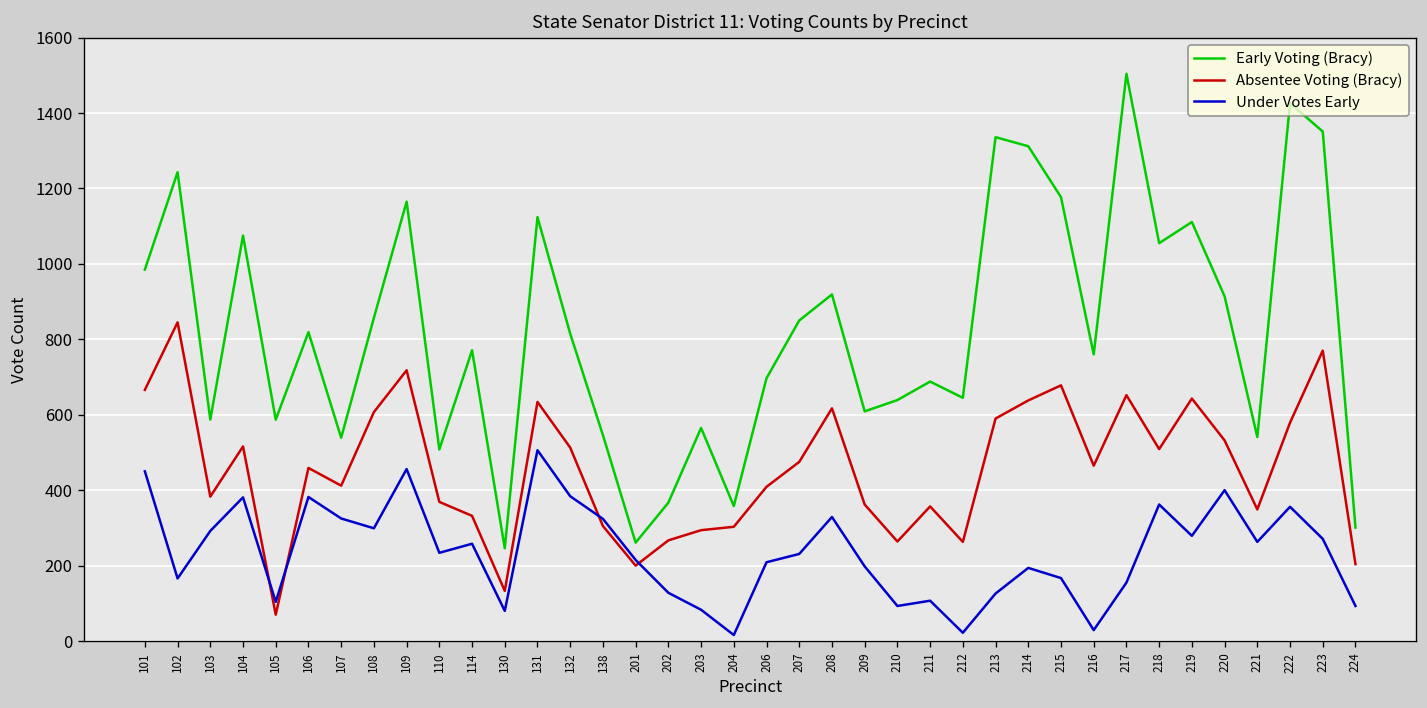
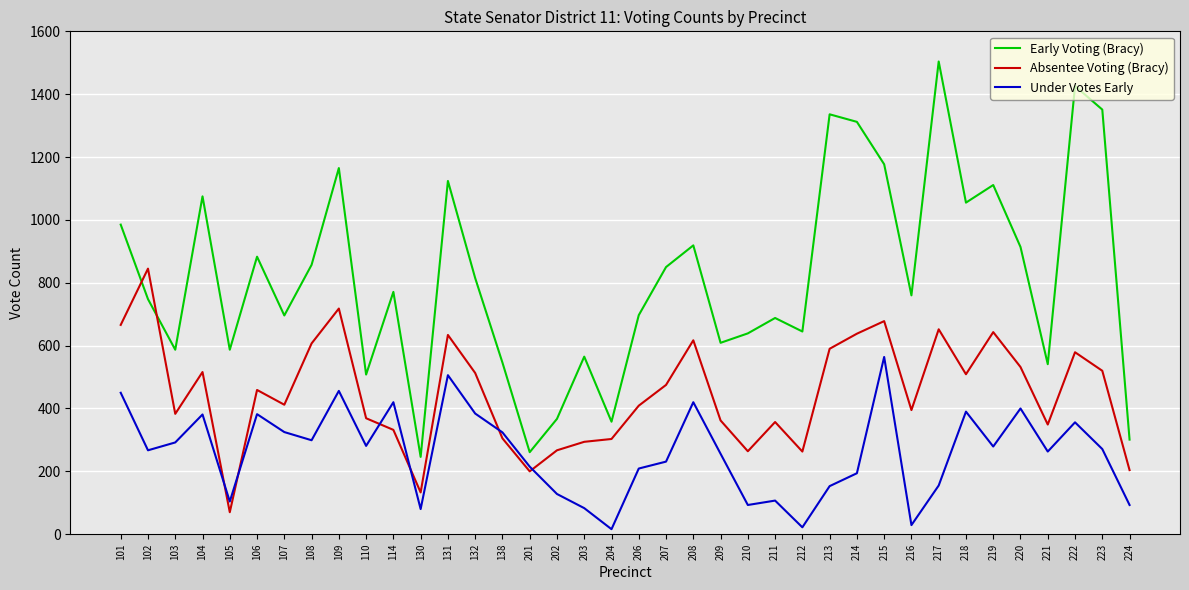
  {
    "Early Voting (Bracy)": {
      "101": 990,
-     "102": 1240,
+     "102": 750,
      "103": 590,
      "104": 1080,
      "105": 590,
-     "106": 820,
-     "107": 540,
+     "106": 880,
+     "107": 700,
      "108": 860,
      "109": 1170,
      "110": 510,
      "114": 770,
      "130": 250,
      "131": 1120,
      "132": 820,
      "138": 550,
      "201": 260,
      "202": 370,
      "203": 570,
      "204": 360,
      "206": 700,
      "207": 850,
      "208": 920,
      "209": 610,
      "210": 640,
      "211": 690,
      "212": 650,
      "213": 1340,
      "214": 1310,
      "215": 1180,
      "216": 760,
      "217": 1500,
      "218": 1060,
      "219": 1110,
      "220": 910,
      "221": 540,
      "223": 1350,
      "224": 300
    },
    "Absentee Voting (Bracy)": {
      "101": 670,
      "102": 850,
      "103": 380,
      "104": 520,
      "105": 70,
      "106": 460,
      "107": 410,
      "108": 610,
      "109": 720,
      "110": 370,
      "114": 330,
      "130": 130,
      "131": 630,
      "132": 510,
      "138": 310,
      "201": 200,
      "202": 270,
      "203": 290,
      "204": 300,
      "206": 410,
      "207": 480,
      "208": 620,
      "209": 360,
      "210": 260,
      "211": 360,
      "212": 260,
      "213": 590,
      "214": 640,
      "215": 680,
-     "216": 470,
+     "216": 400,
      "217": 650,
      "218": 510,
      "219": 640,
      "220": 530,
      "221": 350,
      "222": 580,
-     "223": 770,
+     "223": 520,
      "224": 200
    },
    "Under Votes Early": {
      "101": 450,
-     "102": 170,
+     "102": 270,
      "103": 290,
      "104": 380,
      "105": 100,
      "106": 380,
      "107": 330,
      "108": 300,
      "109": 460,
-     "110": 230,
-     "114": 260,
+     "110": 280,
+     "114": 420,
      "130": 80,
      "131": 510,
      "132": 380,
      "138": 320,
      "201": 220,
      "202": 130,
      "203": 80,
      "204": 20,
      "206": 210,
      "207": 230,
-     "208": 330,
-     "209": 200,
+     "208": 420,
+     "209": 260,
      "210": 90,
      "211": 110,
      "212": 20,
-     "213": 130,
+     "213": 150,
      "214": 190,
-     "215": 170,
+     "215": 560,
      "216": 30,
      "217": 160,
-     "218": 360,
+     "218": 390,
      "219": 280,
      "220": 400,
      "221": 260,
      "222": 360,
      "223": 270,
      "224": 90
    }
  }
